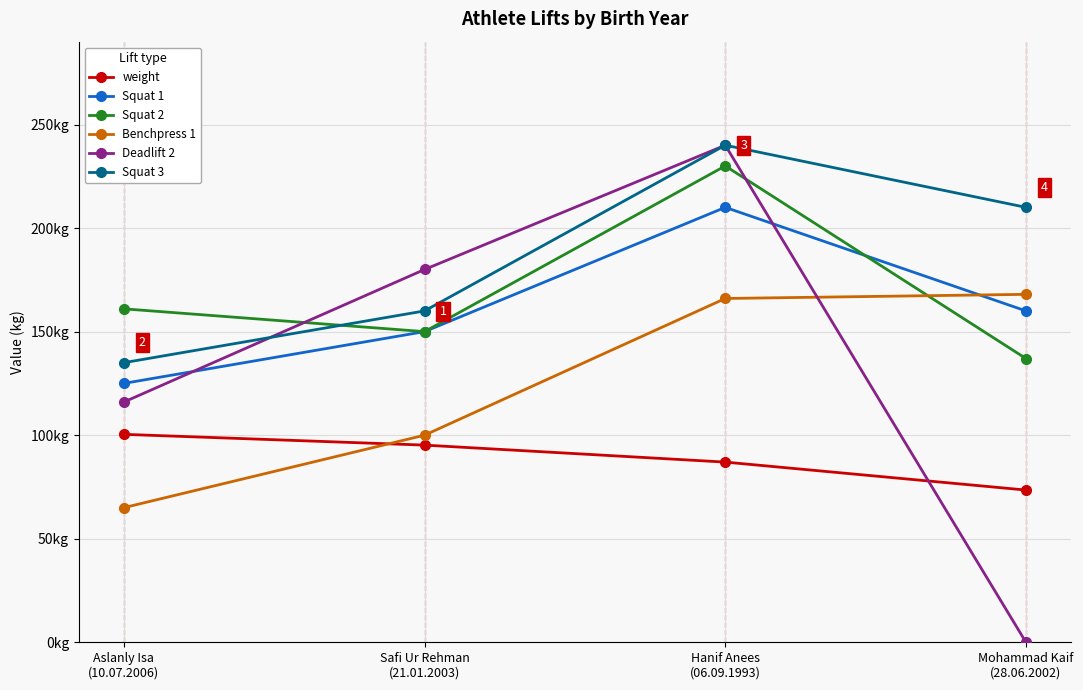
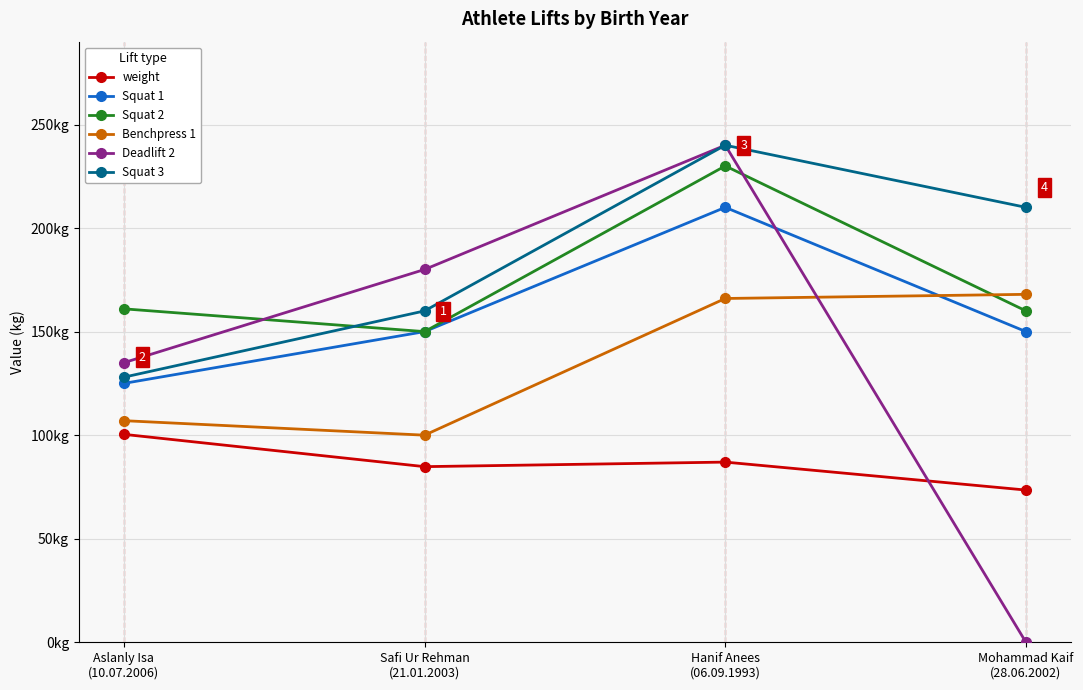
  {
    "weight": {
      "Aslanly Isa (10.07.2006)": "100kg",
-     "Safi Ur Rehman (21.01.2003)": "95kg",
+     "Safi Ur Rehman (21.01.2003)": "85kg",
      "Hanif Anees (06.09.1993)": "87kg",
      "Mohammad Kaif (28.06.2002)": "74kg"
    },
    "Squat 1": {
      "Aslanly Isa (10.07.2006)": "125kg",
      "Hanif Anees (06.09.1993)": "210kg",
-     "Mohammad Kaif (28.06.2002)": "160kg"
+     "Mohammad Kaif (28.06.2002)": "150kg"
    },
    "Squat 2": {
      "Aslanly Isa (10.07.2006)": "161kg",
      "Hanif Anees (06.09.1993)": "230kg",
-     "Mohammad Kaif (28.06.2002)": "137kg"
+     "Mohammad Kaif (28.06.2002)": "160kg"
    },
    "Benchpress 1": {
-     "Aslanly Isa (10.07.2006)": "65kg",
+     "Aslanly Isa (10.07.2006)": "107kg",
      "Safi Ur Rehman (21.01.2003)": "100kg",
      "Hanif Anees (06.09.1993)": "166kg",
      "Mohammad Kaif (28.06.2002)": "168kg"
    },
    "Deadlift 2": {
-     "Aslanly Isa (10.07.2006)": "116kg",
+     "Aslanly Isa (10.07.2006)": "135kg",
      "Safi Ur Rehman (21.01.2003)": "180kg",
      "Mohammad Kaif (28.06.2002)": "0kg"
    },
    "Squat 3": {
-     "Aslanly Isa (10.07.2006)": "135kg"
+     "Aslanly Isa (10.07.2006)": "128kg"
    }
  }
